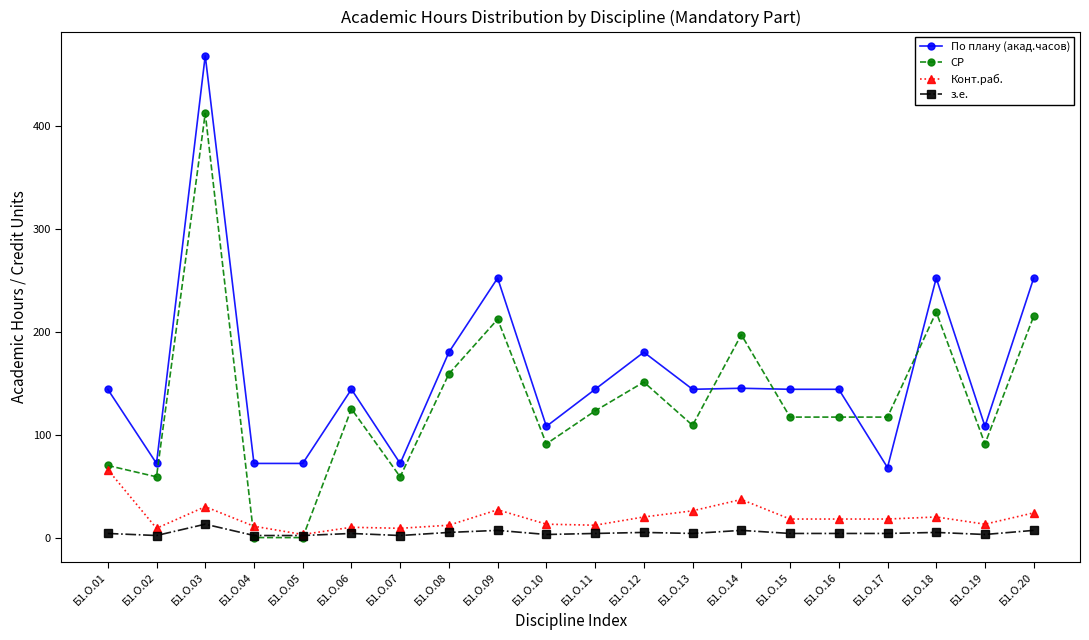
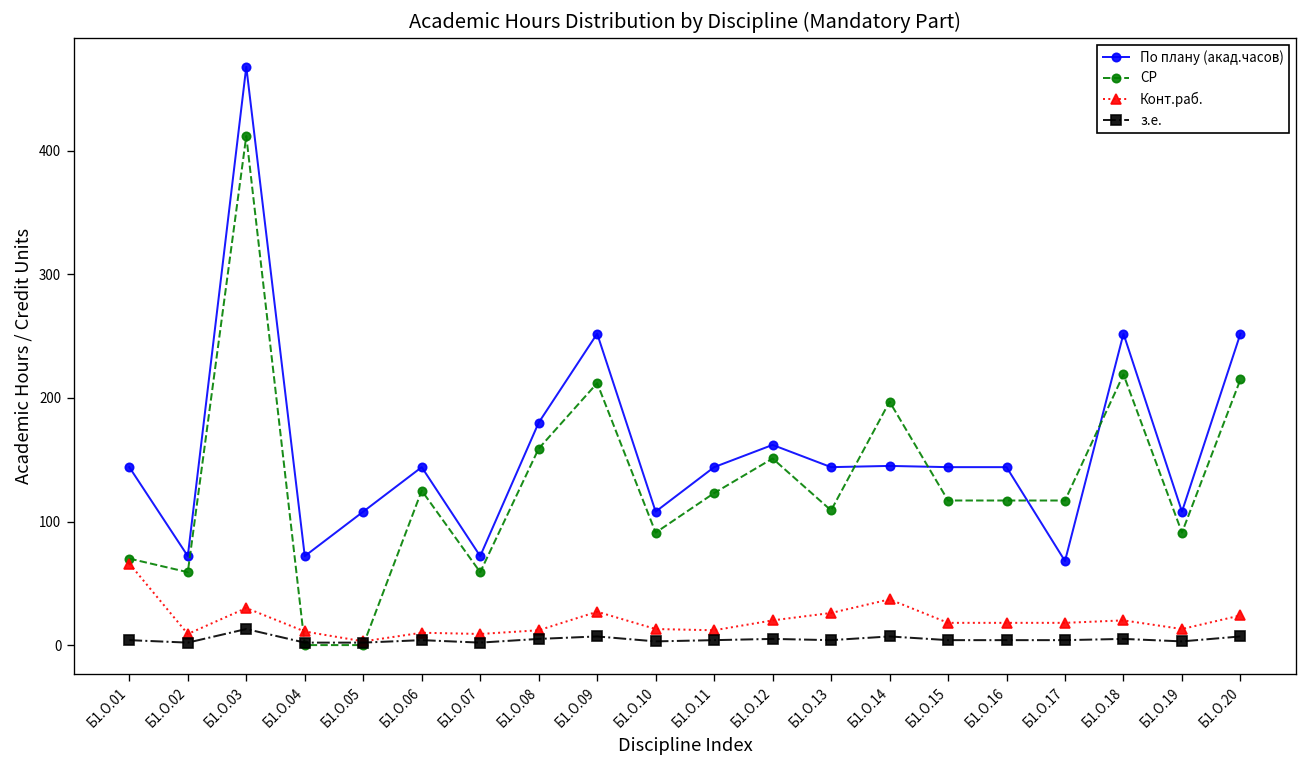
  {
    "По плану (акад.часов)": {
      "Б1.О.01": 144,
      "Б1.О.02": 72,
      "Б1.О.03": 468,
      "Б1.О.04": 72,
-     "Б1.О.05": 72,
+     "Б1.О.05": 108,
      "Б1.О.06": 144,
      "Б1.О.07": 72,
      "Б1.О.08": 180,
      "Б1.О.09": 252,
      "Б1.О.10": 108,
      "Б1.О.11": 144,
-     "Б1.О.12": 180,
+     "Б1.О.12": 162,
      "Б1.О.13": 144,
      "Б1.О.14": 145,
      "Б1.О.15": 144,
      "Б1.О.16": 144,
      "Б1.О.17": 68,
      "Б1.О.18": 252,
      "Б1.О.19": 108,
      "Б1.О.20": 252
    },
    "СР": {
      "Б1.О.01": 70,
      "Б1.О.02": 59,
      "Б1.О.03": 412,
      "Б1.О.06": 125,
      "Б1.О.07": 59,
      "Б1.О.08": 159,
      "Б1.О.09": 212,
      "Б1.О.10": 91,
      "Б1.О.11": 123,
      "Б1.О.12": 151,
      "Б1.О.13": 109,
      "Б1.О.14": 197,
      "Б1.О.15": 117,
      "Б1.О.16": 117,
      "Б1.О.17": 117,
      "Б1.О.18": 219,
      "Б1.О.19": 91,
      "Б1.О.20": 215
    },
    "Конт.раб.": {
      "Б1.О.01": 66,
      "Б1.О.02": 9,
      "Б1.О.03": 30,
      "Б1.О.04": 11,
      "Б1.О.06": 10,
      "Б1.О.07": 9,
      "Б1.О.08": 12,
      "Б1.О.09": 27,
      "Б1.О.10": 13,
      "Б1.О.11": 12,
      "Б1.О.12": 20,
      "Б1.О.13": 26,
      "Б1.О.14": 37,
      "Б1.О.15": 18,
      "Б1.О.16": 18,
      "Б1.О.17": 18,
      "Б1.О.18": 20,
      "Б1.О.19": 13,
      "Б1.О.20": 24
    },
    "з.е.": {
      "Б1.О.01": 4,
      "Б1.О.02": 2,
      "Б1.О.03": 13,
      "Б1.О.06": 4,
      "Б1.О.07": 2,
      "Б1.О.08": 5,
      "Б1.О.09": 7,
      "Б1.О.10": 3,
      "Б1.О.11": 4,
      "Б1.О.12": 5,
      "Б1.О.13": 4,
      "Б1.О.14": 7,
      "Б1.О.15": 4,
      "Б1.О.16": 4,
      "Б1.О.17": 4,
      "Б1.О.18": 5,
      "Б1.О.19": 3,
      "Б1.О.20": 7
    }
  }
